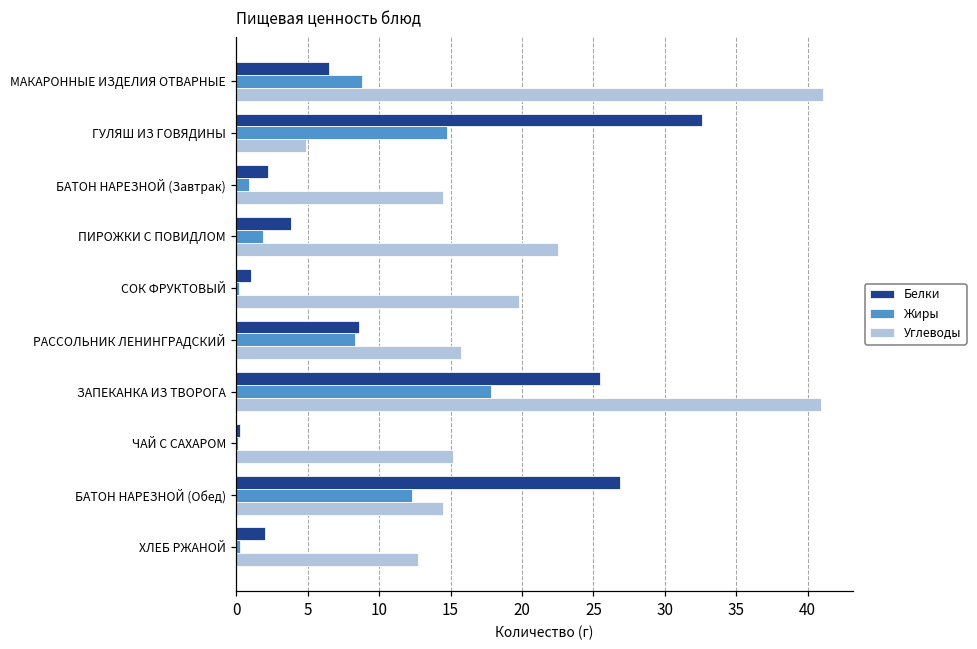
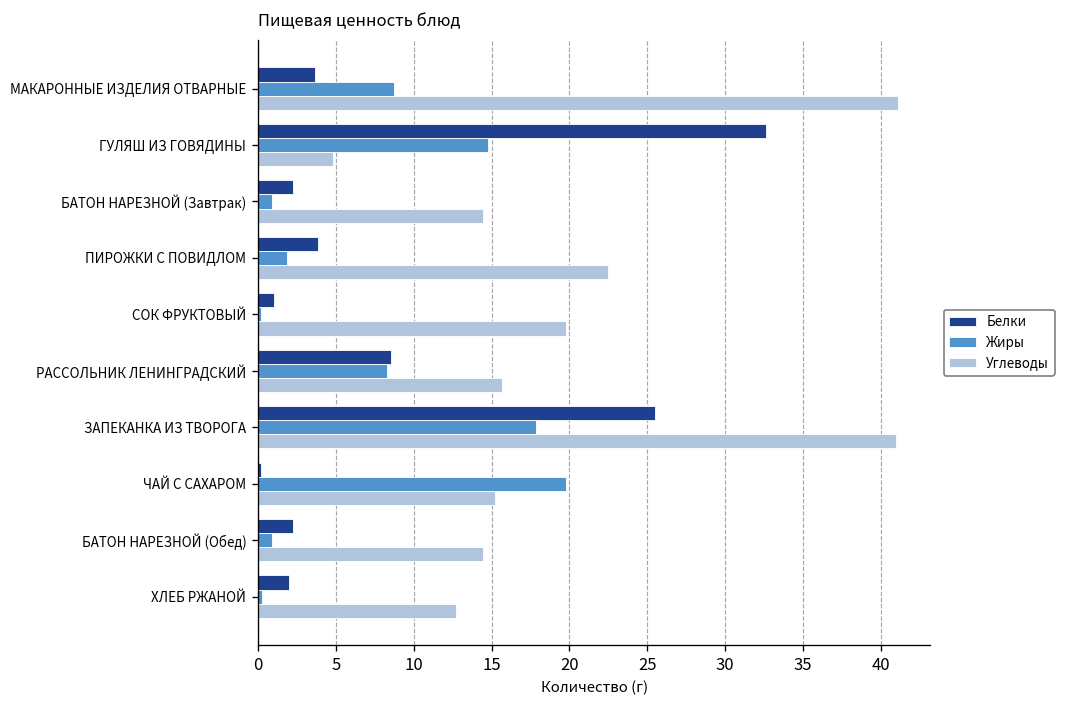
  {
    "Белки": {
-     "МАКАРОННЫЕ ИЗДЕЛИЯ ОТВАРНЫЕ": 6.5,
+     "МАКАРОННЫЕ ИЗДЕЛИЯ ОТВАРНЫЕ": 3.7,
      "ГУЛЯШ ИЗ ГОВЯДИНЫ": 32.6,
      "БАТОН НАРЕЗНОЙ (Завтрак)": 2.2,
      "ПИРОЖКИ С ПОВИДЛОМ": 3.8,
      "СОК ФРУКТОВЫЙ": 1.0,
      "РАССОЛЬНИК ЛЕНИНГРАДСКИЙ": 8.6,
      "ЗАПЕКАНКА ИЗ ТВОРОГА": 25.5,
      "ЧАЙ С САХАРОМ": 0.2,
-     "БАТОН НАРЕЗНОЙ (Обед)": 26.9,
+     "БАТОН НАРЕЗНОЙ (Обед)": 2.2,
      "ХЛЕБ РЖАНОЙ": 2.0
    },
    "Жиры": {
      "МАКАРОННЫЕ ИЗДЕЛИЯ ОТВАРНЫЕ": 8.8,
      "ГУЛЯШ ИЗ ГОВЯДИНЫ": 14.8,
      "БАТОН НАРЕЗНОЙ (Завтрак)": 0.9,
      "ПИРОЖКИ С ПОВИДЛОМ": 1.9,
      "СОК ФРУКТОВЫЙ": 0.2,
      "РАССОЛЬНИК ЛЕНИНГРАДСКИЙ": 8.3,
      "ЗАПЕКАНКА ИЗ ТВОРОГА": 17.9,
-     "ЧАЙ С САХАРОМ": 0.1,
-     "БАТОН НАРЕЗНОЙ (Обед)": 12.3,
+     "ЧАЙ С САХАРОМ": 19.8,
+     "БАТОН НАРЕЗНОЙ (Обед)": 0.9,
      "ХЛЕБ РЖАНОЙ": 0.3
    },
    "Углеводы": {
      "МАКАРОННЫЕ ИЗДЕЛИЯ ОТВАРНЫЕ": 41.1,
      "ГУЛЯШ ИЗ ГОВЯДИНЫ": 4.8,
      "БАТОН НАРЕЗНОЙ (Завтрак)": 14.4,
      "ПИРОЖКИ С ПОВИДЛОМ": 22.5,
      "СОК ФРУКТОВЫЙ": 19.8,
      "РАССОЛЬНИК ЛЕНИНГРАДСКИЙ": 15.7,
      "ЗАПЕКАНКА ИЗ ТВОРОГА": 40.9,
      "ЧАЙ С САХАРОМ": 15.2,
      "БАТОН НАРЕЗНОЙ (Обед)": 14.4,
      "ХЛЕБ РЖАНОЙ": 12.7
    }
  }
